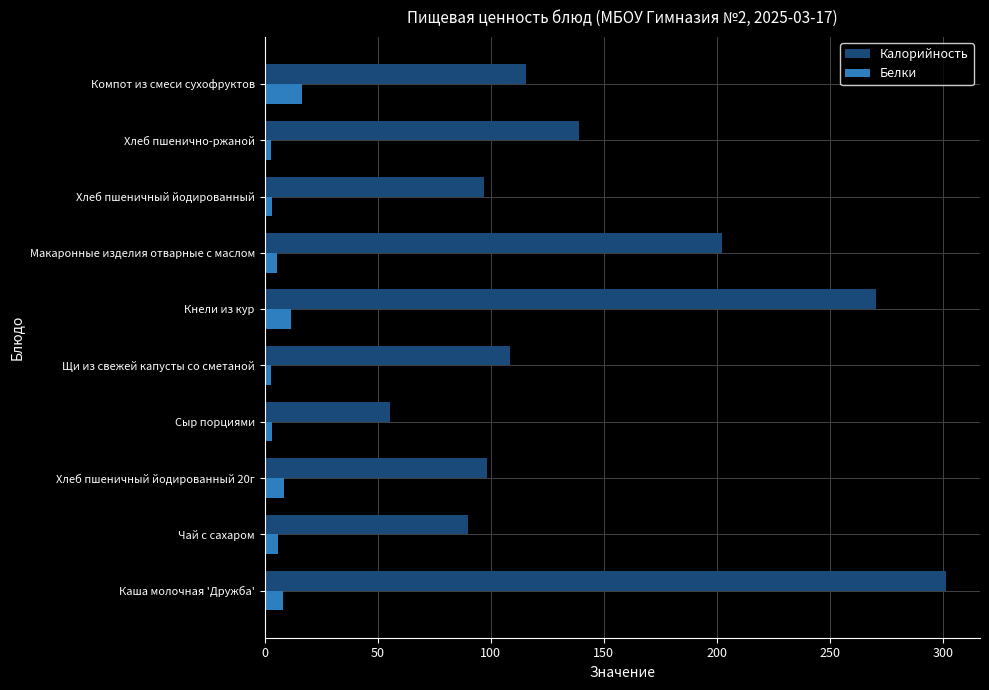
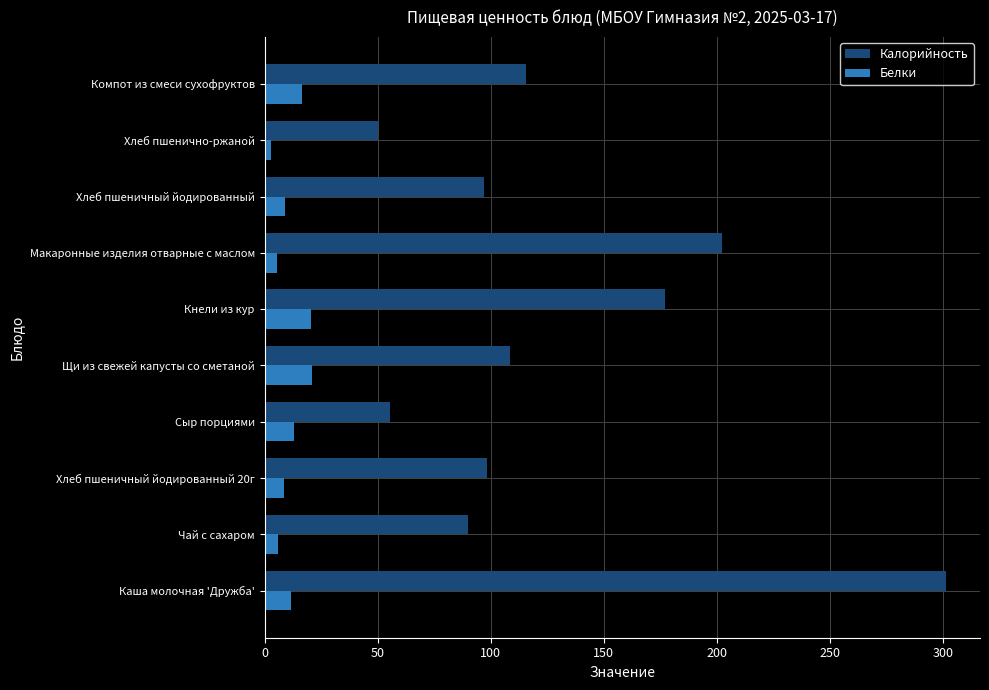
  {
    "Калорийность": {
      "Компот из смеси сухофруктов": 116,
-     "Хлеб пшенично-ржаной": 139,
+     "Хлеб пшенично-ржаной": 50,
      "Хлеб пшеничный йодированный": 97,
      "Макаронные изделия отварные с маслом": 202,
-     "Кнели из кур": 271,
+     "Кнели из кур": 177,
      "Щи из свежей капусты со сметаной": 109,
      "Сыр порциями": 56,
      "Хлеб пшеничный йодированный 20г": 99,
      "Чай с сахаром": 90,
      "Каша молочная 'Дружба'": 301
    },
    "Белки": {
      "Компот из смеси сухофруктов": 17,
      "Хлеб пшенично-ржаной": 3,
-     "Хлеб пшеничный йодированный": 3,
+     "Хлеб пшеничный йодированный": 9,
      "Макаронные изделия отварные с маслом": 6,
-     "Кнели из кур": 12,
-     "Щи из свежей капусты со сметаной": 3,
-     "Сыр порциями": 4,
+     "Кнели из кур": 21,
+     "Щи из свежей капусты со сметаной": 21,
+     "Сыр порциями": 13,
      "Хлеб пшеничный йодированный 20г": 9,
      "Чай с сахаром": 6,
-     "Каша молочная 'Дружба'": 8
+     "Каша молочная 'Дружба'": 12
    }
  }
